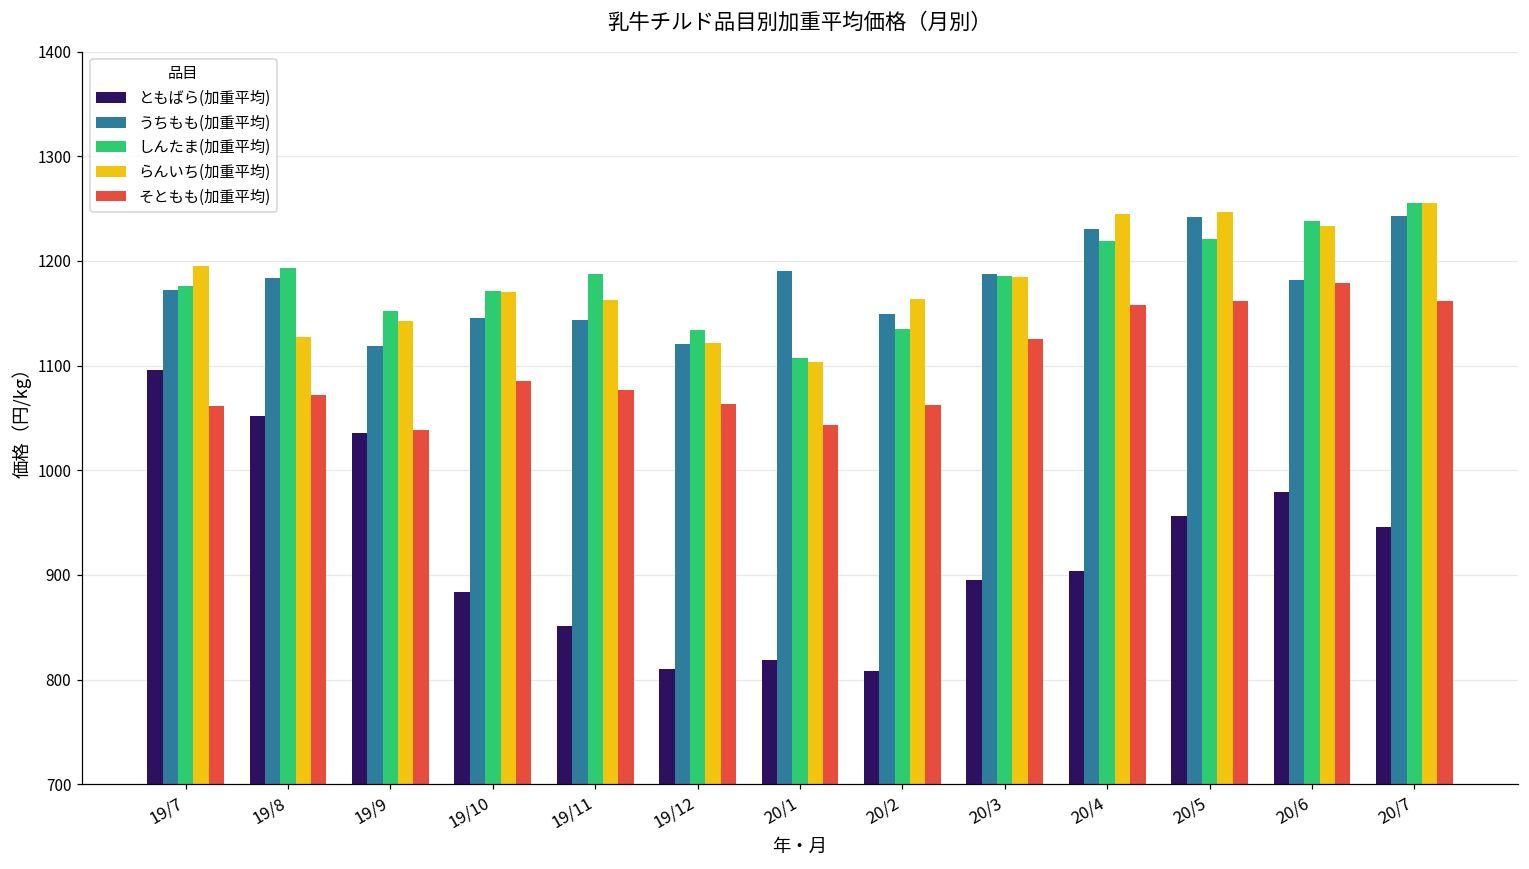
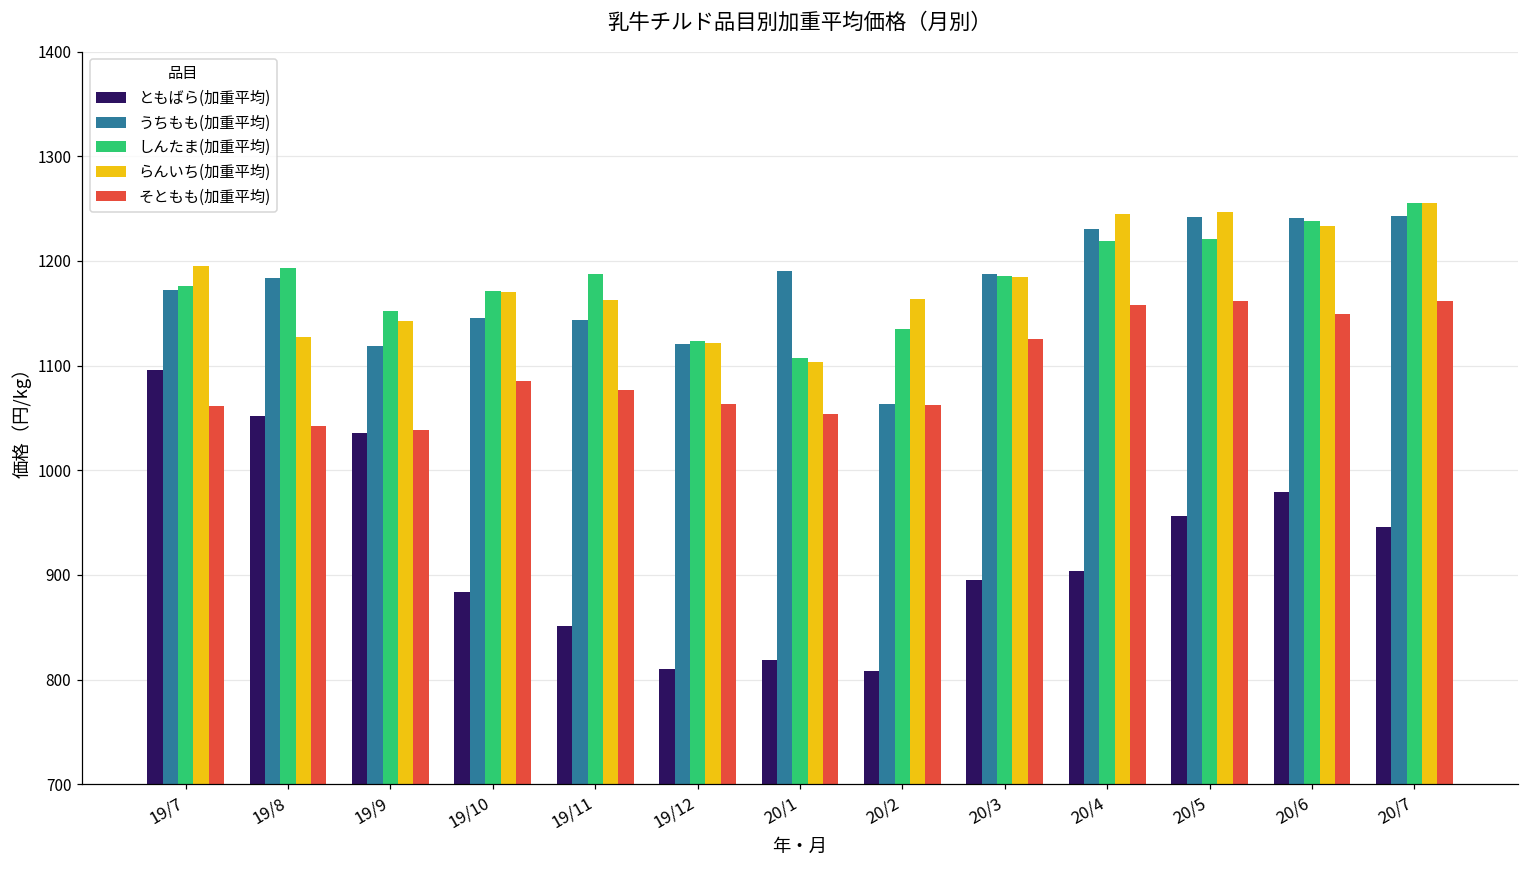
  {
    "ともばら(加重平均)": {
      "19/7": 1100,
      "19/8": 1050,
      "19/9": 1040,
      "19/10": 880,
      "19/11": 850,
      "19/12": 810,
      "20/1": 820,
      "20/2": 810,
      "20/3": 900,
      "20/4": 900,
      "20/5": 960,
      "20/6": 980,
      "20/7": 950
    },
    "うちもも(加重平均)": {
      "19/7": 1170,
      "19/8": 1180,
      "19/9": 1120,
      "19/10": 1150,
      "19/11": 1140,
      "19/12": 1120,
      "20/1": 1190,
-     "20/2": 1150,
+     "20/2": 1060,
      "20/3": 1190,
      "20/4": 1230,
      "20/5": 1240,
-     "20/6": 1180,
+     "20/6": 1240,
      "20/7": 1240
    },
    "しんたま(加重平均)": {
      "19/7": 1180,
      "19/8": 1190,
      "19/9": 1150,
      "19/10": 1170,
      "19/11": 1190,
-     "19/12": 1130,
+     "19/12": 1120,
      "20/1": 1110,
      "20/2": 1140,
      "20/3": 1190,
      "20/4": 1220,
      "20/5": 1220,
      "20/6": 1240,
      "20/7": 1260
    },
    "らんいち(加重平均)": {
      "19/7": 1200,
      "19/8": 1130,
      "19/9": 1140,
      "19/10": 1170,
      "19/11": 1160,
      "19/12": 1120,
      "20/1": 1100,
      "20/2": 1160,
      "20/3": 1190,
      "20/4": 1250,
      "20/5": 1250,
      "20/6": 1230,
      "20/7": 1260
    },
    "そともも(加重平均)": {
      "19/7": 1060,
-     "19/8": 1070,
+     "19/8": 1040,
      "19/9": 1040,
      "19/10": 1090,
      "19/11": 1080,
      "19/12": 1060,
-     "20/1": 1040,
+     "20/1": 1050,
      "20/2": 1060,
      "20/3": 1130,
      "20/4": 1160,
      "20/5": 1160,
-     "20/6": 1180,
+     "20/6": 1150,
      "20/7": 1160
    }
  }
